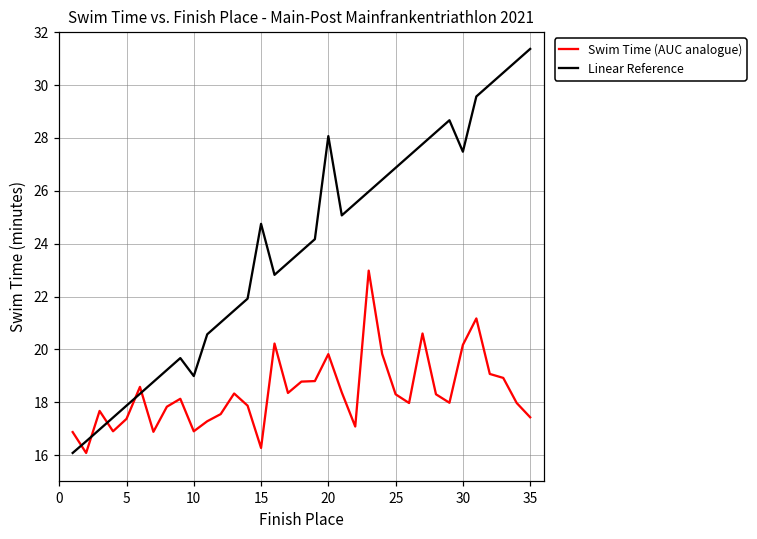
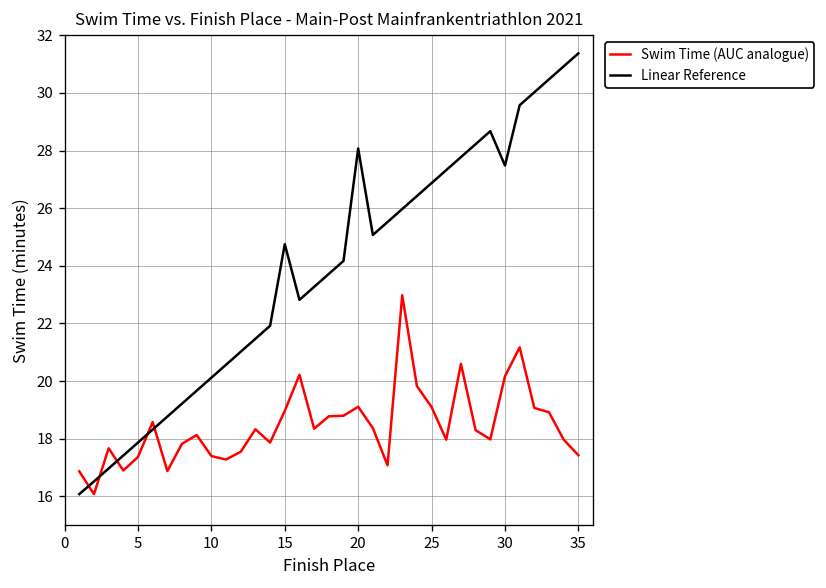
  {
    "Swim Time (AUC analogue)": {
      "5": 17.4,
-     "10": 16.9,
-     "15": 16.3,
-     "20": 19.8,
-     "25": 18.3,
+     "10": 17.4,
+     "15": 19.0,
+     "20": 19.1,
+     "25": 19.1,
      "30": 20.2,
      "35": 17.4
    },
    "Linear Reference": {
      "5": 17.9,
-     "10": 19.0,
+     "10": 20.1,
      "15": 24.8,
      "20": 28.1,
      "25": 26.9,
      "30": 27.5,
      "35": 31.4
    }
  }
